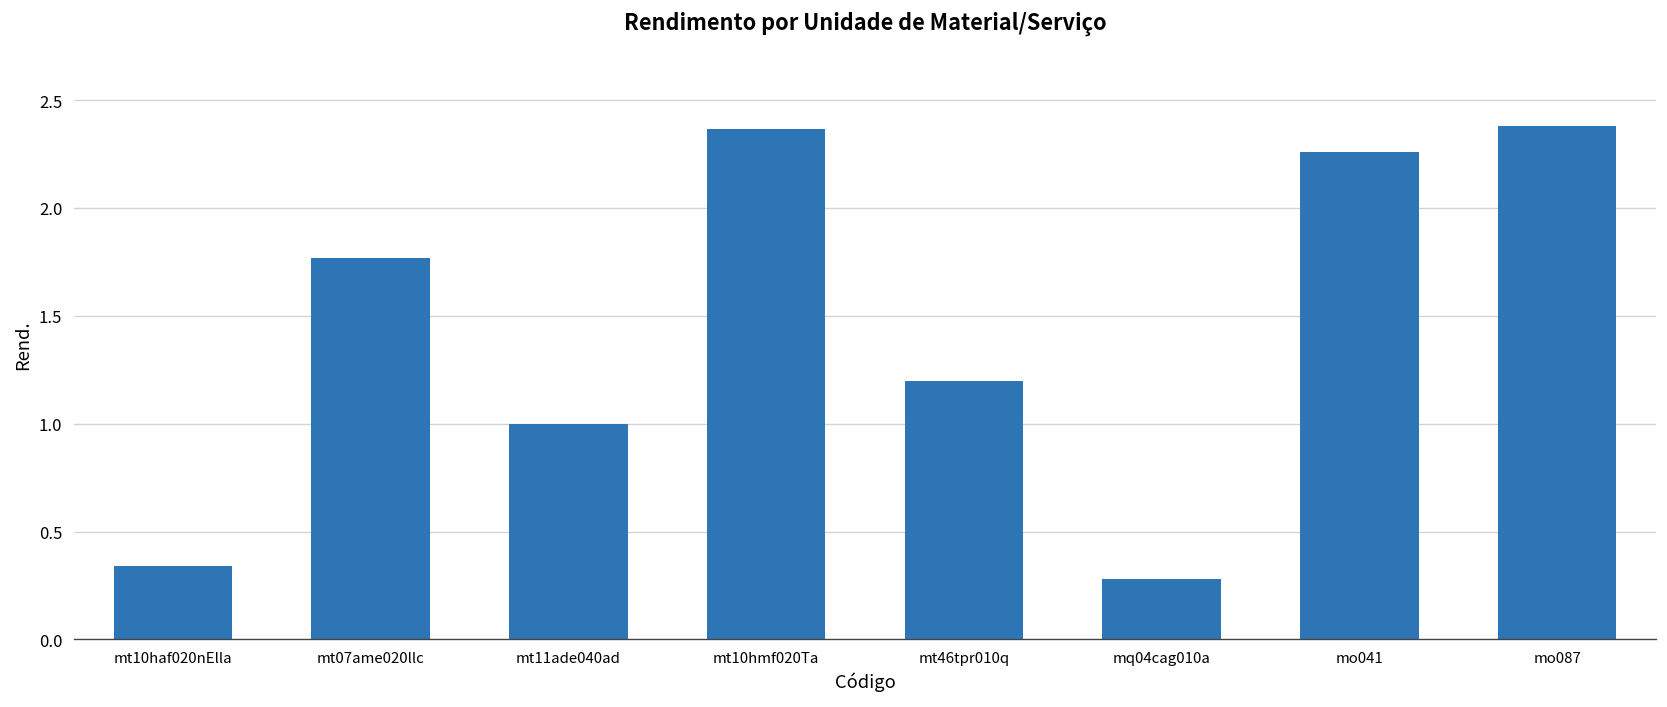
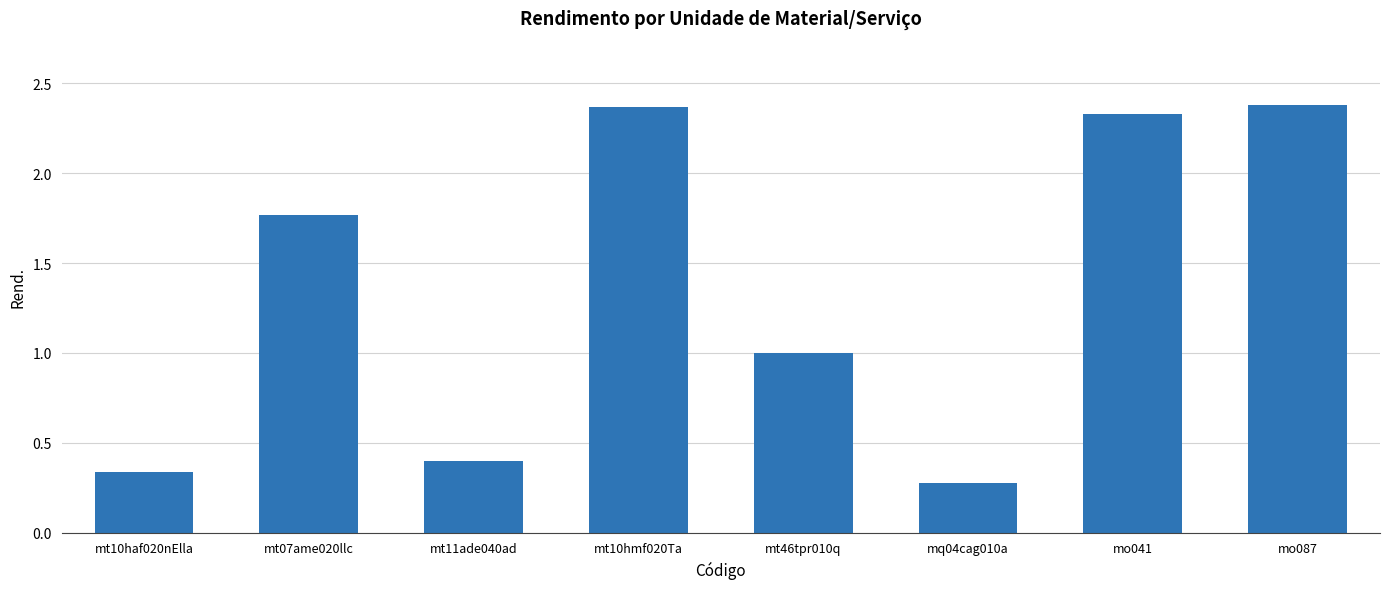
  {
    "mt10haf020nElla": 0.34,
    "mt07ame020llc": 1.77,
-   "mt11ade040ad": 1.0,
+   "mt11ade040ad": 0.4,
    "mt10hmf020Ta": 2.37,
-   "mt46tpr010q": 1.2,
+   "mt46tpr010q": 1.0,
    "mq04cag010a": 0.28,
-   "mo041": 2.26,
+   "mo041": 2.33,
    "mo087": 2.38
  }
